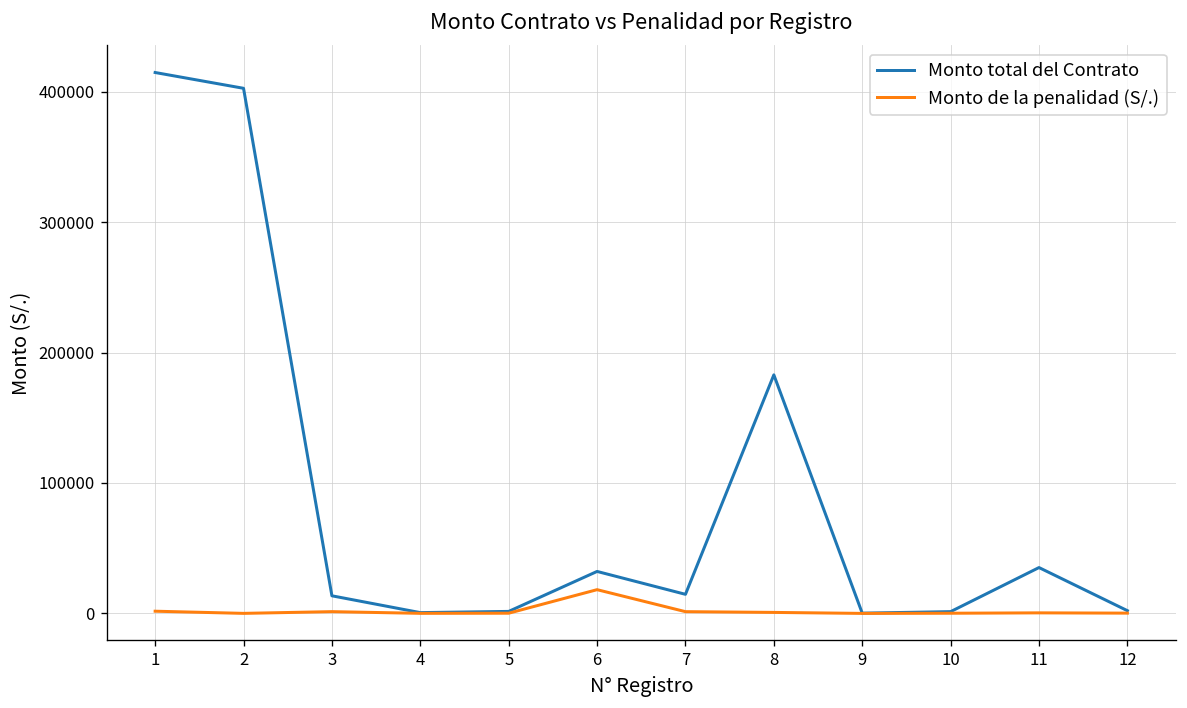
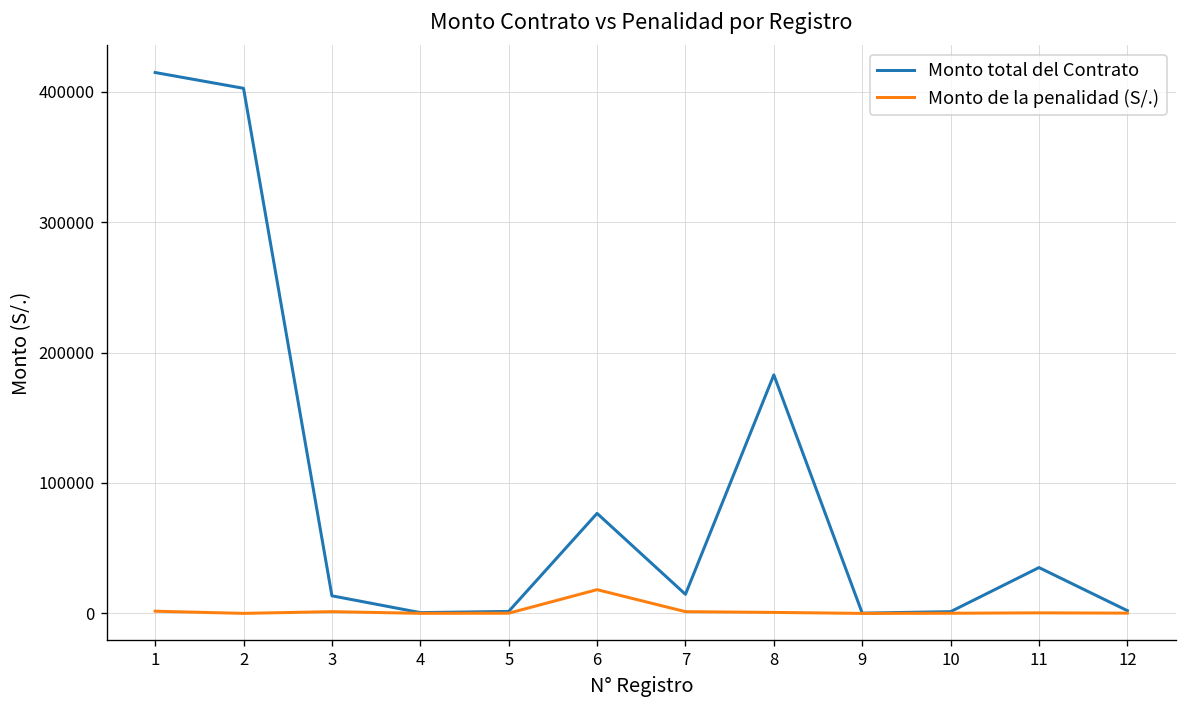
  {
    "Monto total del Contrato": {
      "1": 415000,
      "2": 403000,
      "3": 14000,
-     "6": 32000,
+     "6": 77000,
      "7": 15000,
      "8": 183000,
      "11": 35000
    },
    "Monto de la penalidad (S/.)": {
      "1": 2000,
      "2": 0,
      "3": 1000,
      "6": 18000,
      "7": 1000,
      "8": 1000,
      "11": 0
    }
  }
